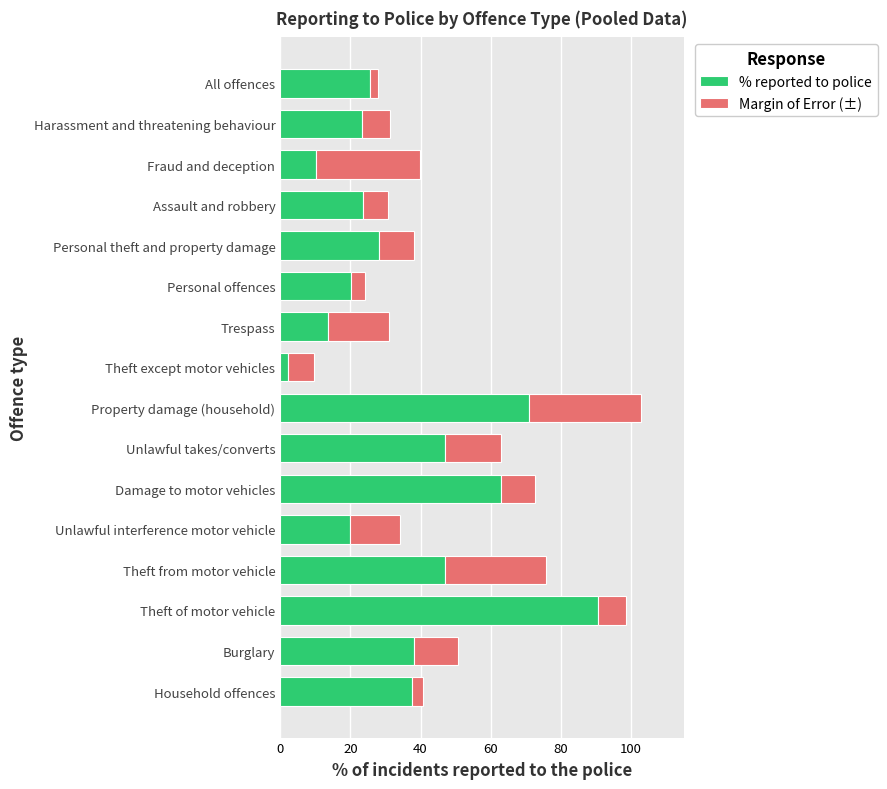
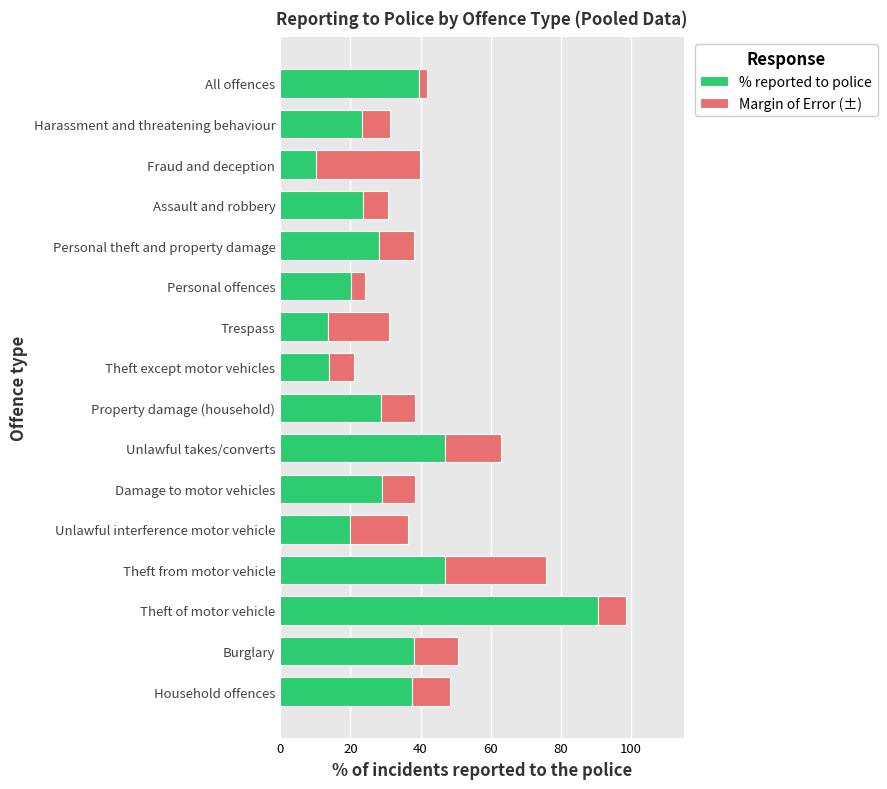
  {
    "% reported to police": {
-     "All offences": 26,
+     "All offences": 40,
      "Harassment and threatening behaviour": 23,
      "Fraud and deception": 10,
      "Assault and robbery": 24,
      "Personal theft and property damage": 28,
      "Personal offences": 20,
      "Trespass": 14,
-     "Theft except motor vehicles": 2,
-     "Property damage (household)": 71,
+     "Theft except motor vehicles": 14,
+     "Property damage (household)": 29,
      "Unlawful takes/converts": 47,
-     "Damage to motor vehicles": 63,
+     "Damage to motor vehicles": 29,
      "Unlawful interference motor vehicle": 20,
      "Theft from motor vehicle": 47,
      "Theft of motor vehicle": 91,
      "Burglary": 38,
      "Household offences": 38
    },
    "Margin of Error (±)": {
      "All offences": 2,
      "Harassment and threatening behaviour": 8,
      "Fraud and deception": 30,
      "Assault and robbery": 7,
      "Personal theft and property damage": 10,
      "Personal offences": 4,
      "Trespass": 17,
      "Theft except motor vehicles": 7,
-     "Property damage (household)": 32,
+     "Property damage (household)": 10,
      "Unlawful takes/converts": 16,
      "Damage to motor vehicles": 10,
-     "Unlawful interference motor vehicle": 14,
+     "Unlawful interference motor vehicle": 17,
      "Theft from motor vehicle": 29,
      "Theft of motor vehicle": 8,
      "Burglary": 12,
-     "Household offences": 3
+     "Household offences": 11
    }
  }
